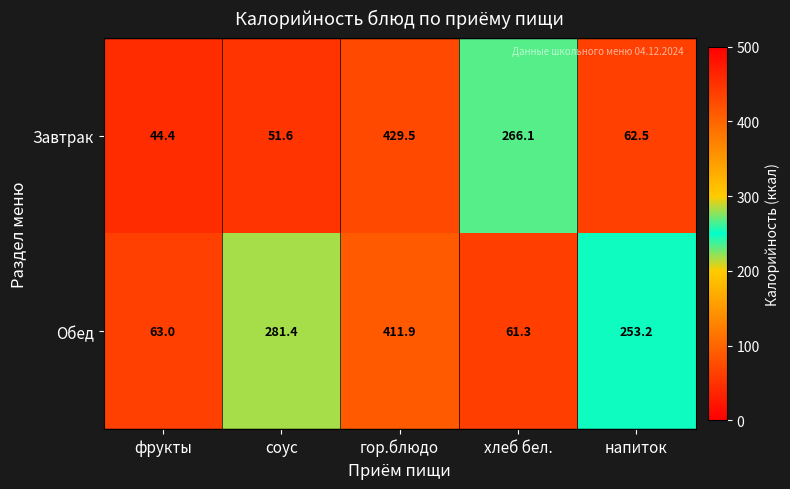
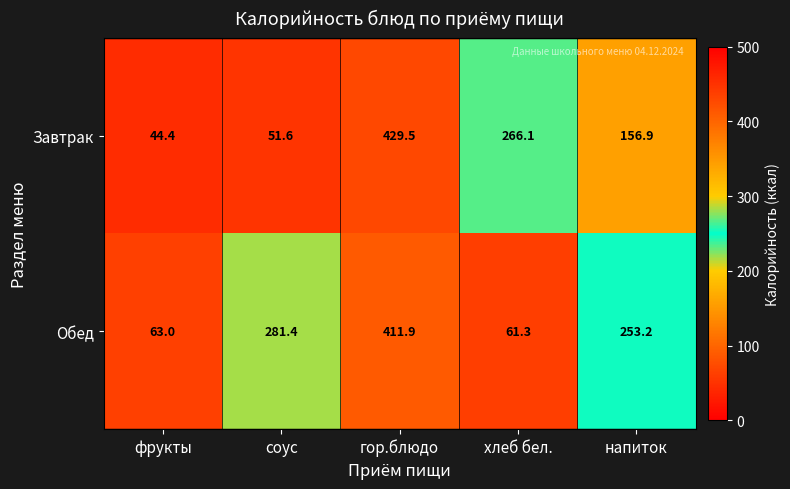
  {
    "Завтрак": {
      "фрукты": 44.4,
      "соус": 51.6,
      "гор.блюдо": 429.5,
      "хлеб бел.": 266.1,
-     "напиток": 62.5
+     "напиток": 156.9
    },
    "Обед": {
      "фрукты": 63.0,
      "соус": 281.4,
      "гор.блюдо": 411.9,
      "хлеб бел.": 61.3,
      "напиток": 253.2
    }
  }
